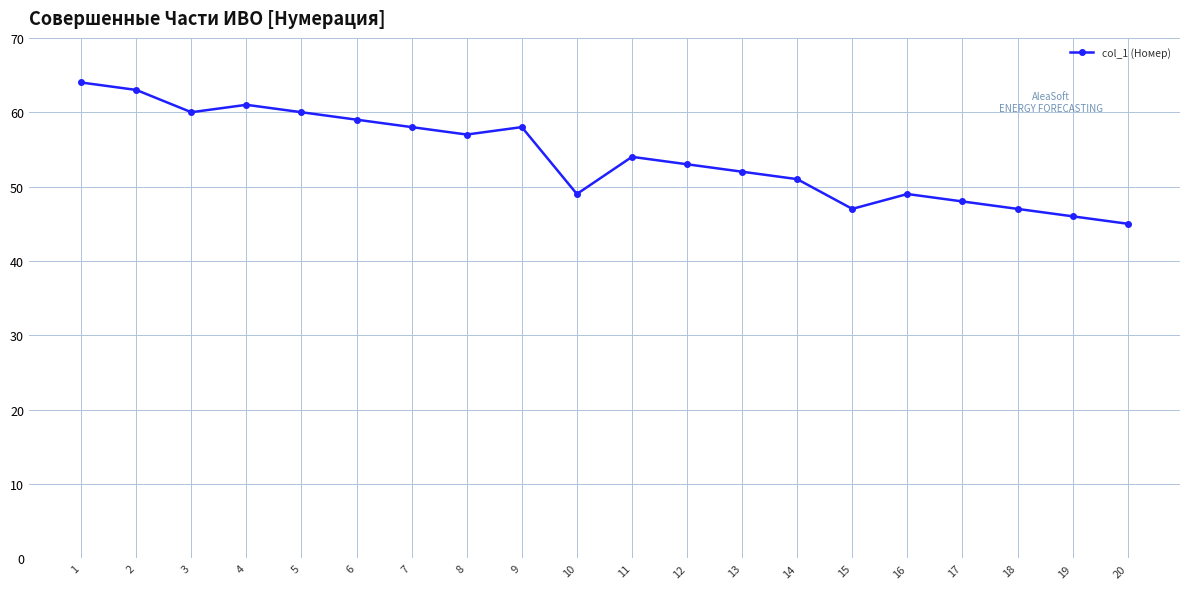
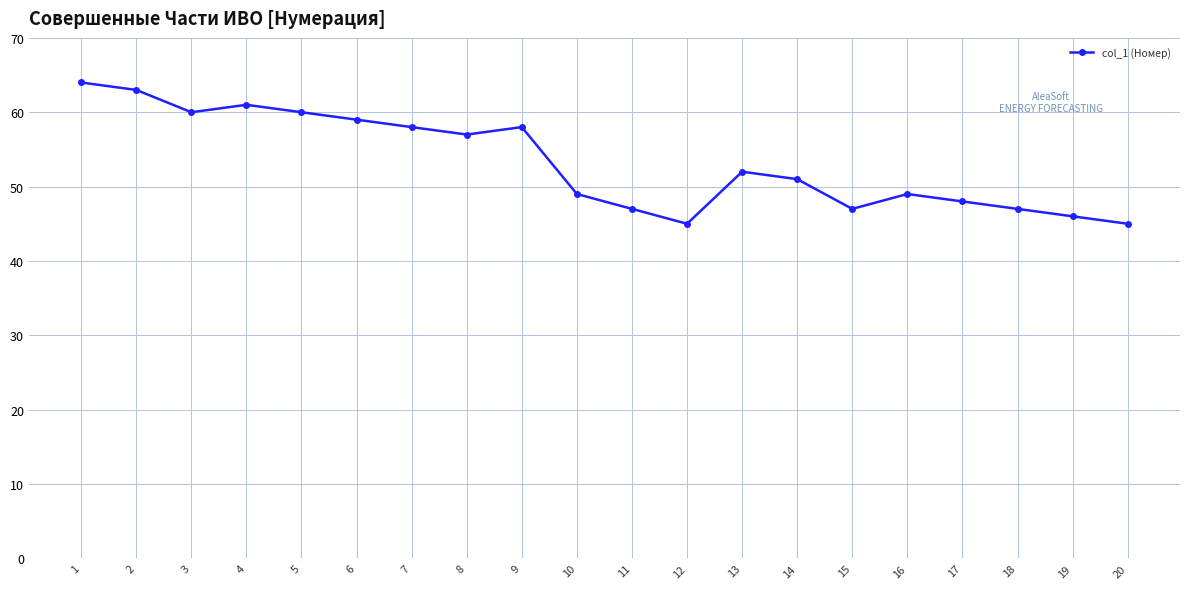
  {
    "1": 64,
    "2": 63,
    "3": 60,
    "4": 61,
    "5": 60,
    "6": 59,
    "7": 58,
    "8": 57,
    "9": 58,
    "10": 49,
-   "11": 54,
-   "12": 53,
+   "11": 47,
+   "12": 45,
    "13": 52,
    "14": 51,
    "15": 47,
    "16": 49,
    "17": 48,
    "18": 47,
    "19": 46,
    "20": 45
  }
